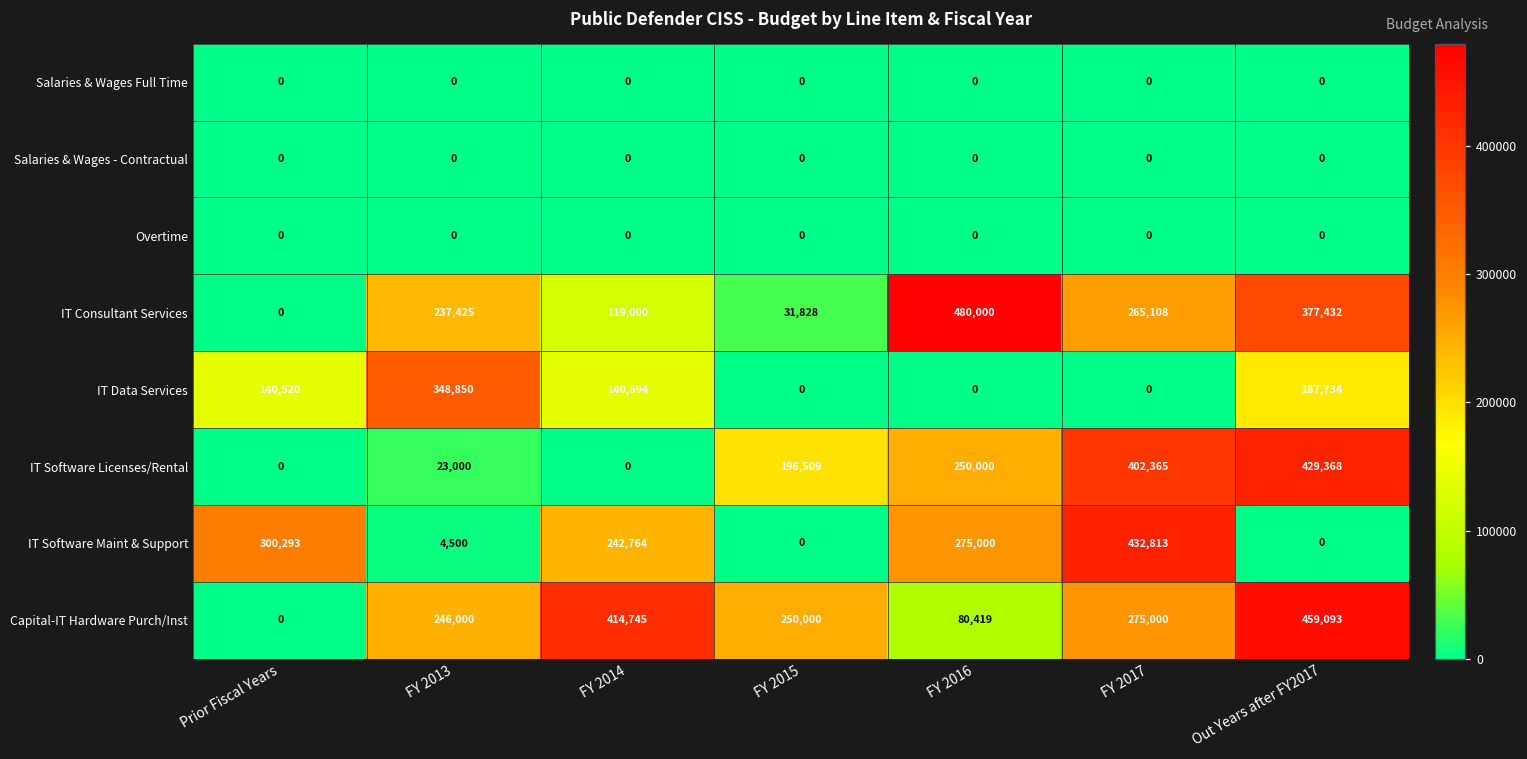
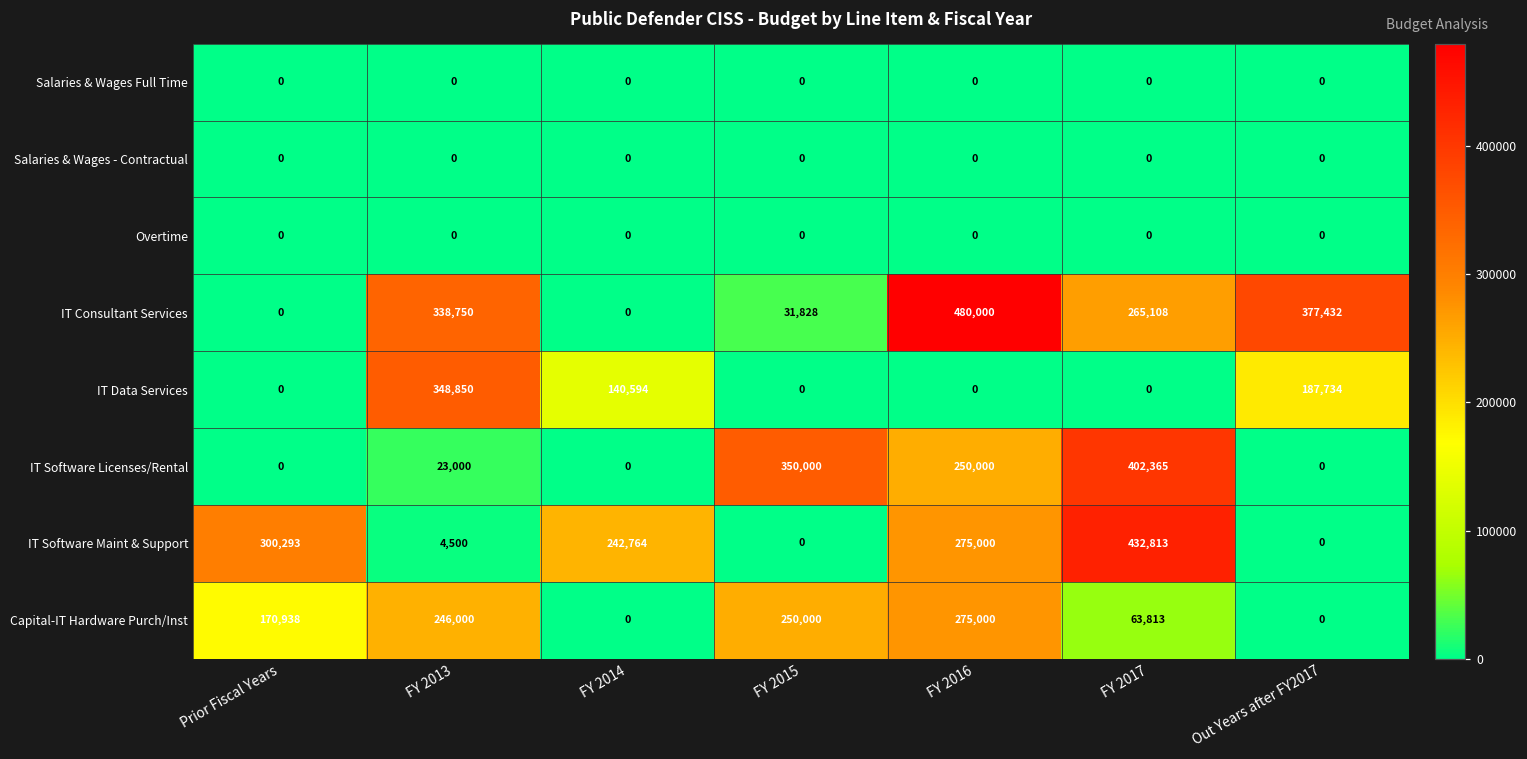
  {
    "Salaries & Wages Full Time": {
      "Prior Fiscal Years": "0",
      "FY 2013": "0",
      "FY 2014": "0",
      "FY 2015": "0",
      "FY 2016": "0",
      "FY 2017": "0",
      "Out Years after FY2017": "0"
    },
    "Salaries & Wages - Contractual": {
      "Prior Fiscal Years": "0",
      "FY 2013": "0",
      "FY 2014": "0",
      "FY 2015": "0",
      "FY 2016": "0",
      "FY 2017": "0",
      "Out Years after FY2017": "0"
    },
    "Overtime": {
      "Prior Fiscal Years": "0",
      "FY 2013": "0",
      "FY 2014": "0",
      "FY 2015": "0",
      "FY 2016": "0",
      "FY 2017": "0",
      "Out Years after FY2017": "0"
    },
    "IT Consultant Services": {
      "Prior Fiscal Years": "0",
-     "FY 2013": "237,425",
-     "FY 2014": "119,000",
+     "FY 2013": "338,750",
+     "FY 2014": "0",
      "FY 2015": "31,828",
      "FY 2016": "480,000",
      "FY 2017": "265,108",
      "Out Years after FY2017": "377,432"
    },
    "IT Data Services": {
-     "Prior Fiscal Years": "140,520",
+     "Prior Fiscal Years": "0",
      "FY 2013": "348,850",
      "FY 2014": "140,594",
      "FY 2015": "0",
      "FY 2016": "0",
      "FY 2017": "0",
      "Out Years after FY2017": "187,734"
    },
    "IT Software Licenses/Rental": {
      "Prior Fiscal Years": "0",
      "FY 2013": "23,000",
      "FY 2014": "0",
-     "FY 2015": "196,509",
+     "FY 2015": "350,000",
      "FY 2016": "250,000",
      "FY 2017": "402,365",
-     "Out Years after FY2017": "429,368"
+     "Out Years after FY2017": "0"
    },
    "IT Software Maint & Support": {
      "Prior Fiscal Years": "300,293",
      "FY 2013": "4,500",
      "FY 2014": "242,764",
      "FY 2015": "0",
      "FY 2016": "275,000",
      "FY 2017": "432,813",
      "Out Years after FY2017": "0"
    },
    "Capital-IT Hardware Purch/Inst": {
-     "Prior Fiscal Years": "0",
+     "Prior Fiscal Years": "170,938",
      "FY 2013": "246,000",
-     "FY 2014": "414,745",
+     "FY 2014": "0",
      "FY 2015": "250,000",
-     "FY 2016": "80,419",
-     "FY 2017": "275,000",
-     "Out Years after FY2017": "459,093"
+     "FY 2016": "275,000",
+     "FY 2017": "63,813",
+     "Out Years after FY2017": "0"
    }
  }
